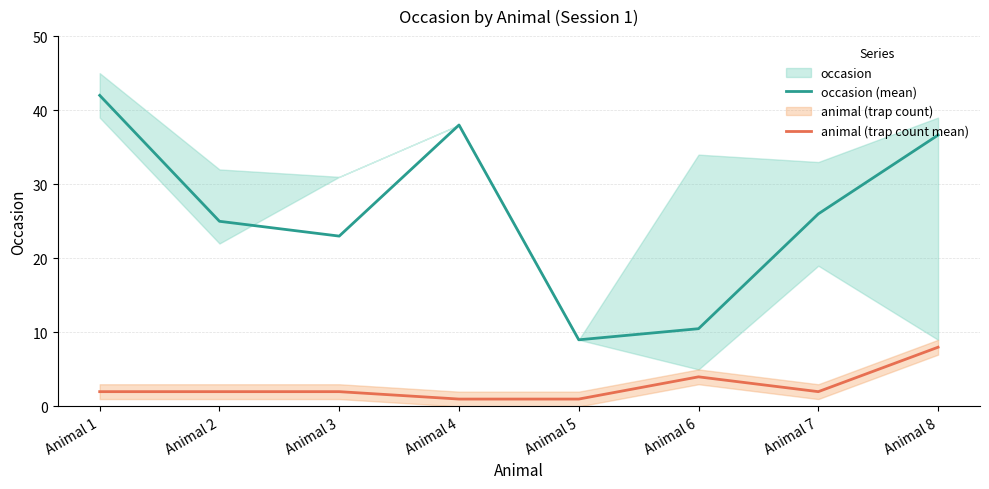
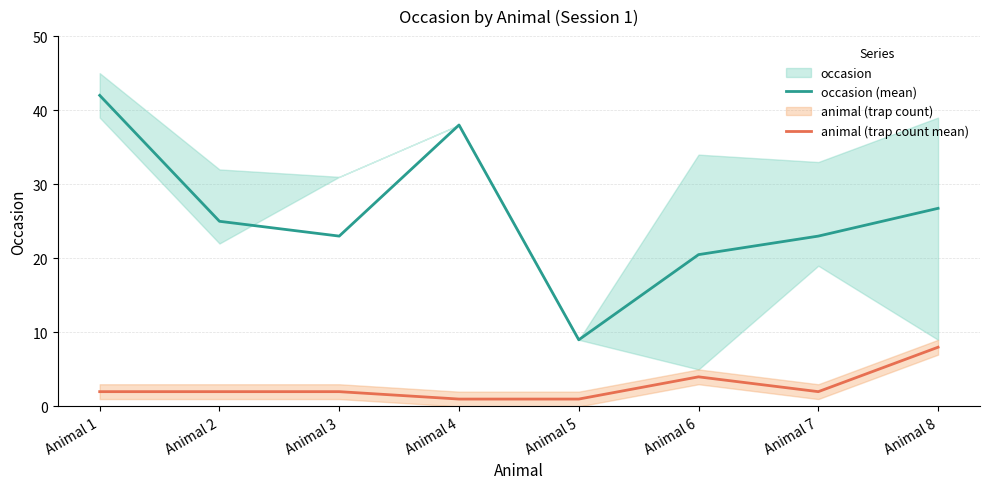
  {
    "occasion (mean)": {
      "Animal 1": 42,
      "Animal 2": 25,
      "Animal 3": 23,
-     "Animal 6": 11,
-     "Animal 7": 26,
-     "Animal 8": 37
+     "Animal 6": 21,
+     "Animal 7": 23,
+     "Animal 8": 27
    }
  }
